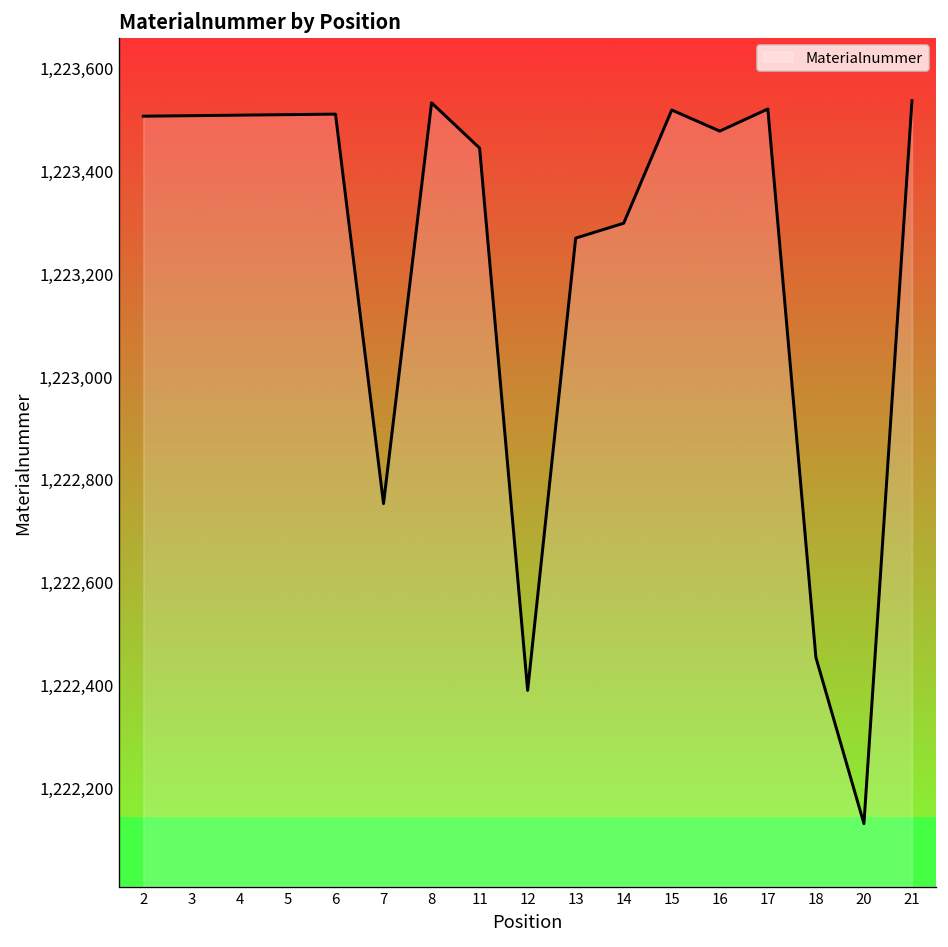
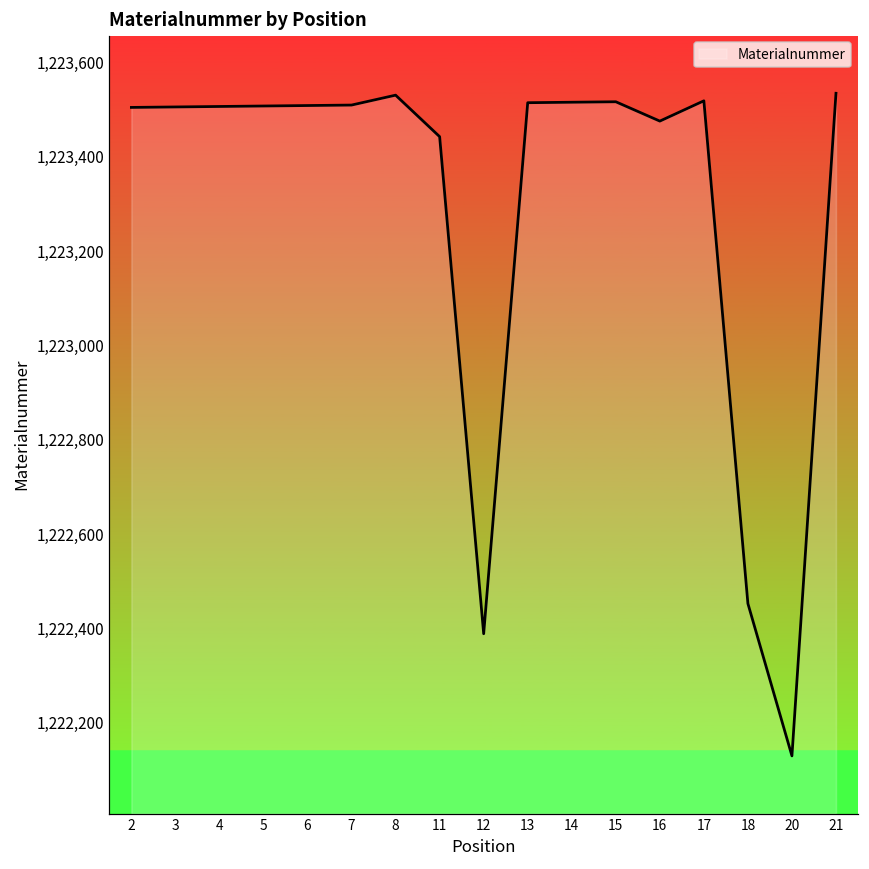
  {
    "2": "1,223,510",
    "3": "1,223,510",
    "4": "1,223,510",
    "5": "1,223,510",
    "6": "1,223,510",
-   "7": "1,222,750",
+   "7": "1,223,510",
    "8": "1,223,530",
    "11": "1,223,440",
    "12": "1,222,390",
-   "13": "1,223,270",
-   "14": "1,223,300",
+   "13": "1,223,520",
+   "14": "1,223,520",
    "15": "1,223,520",
    "16": "1,223,480",
    "17": "1,223,520",
    "18": "1,222,450",
    "21": "1,223,540"
  }
